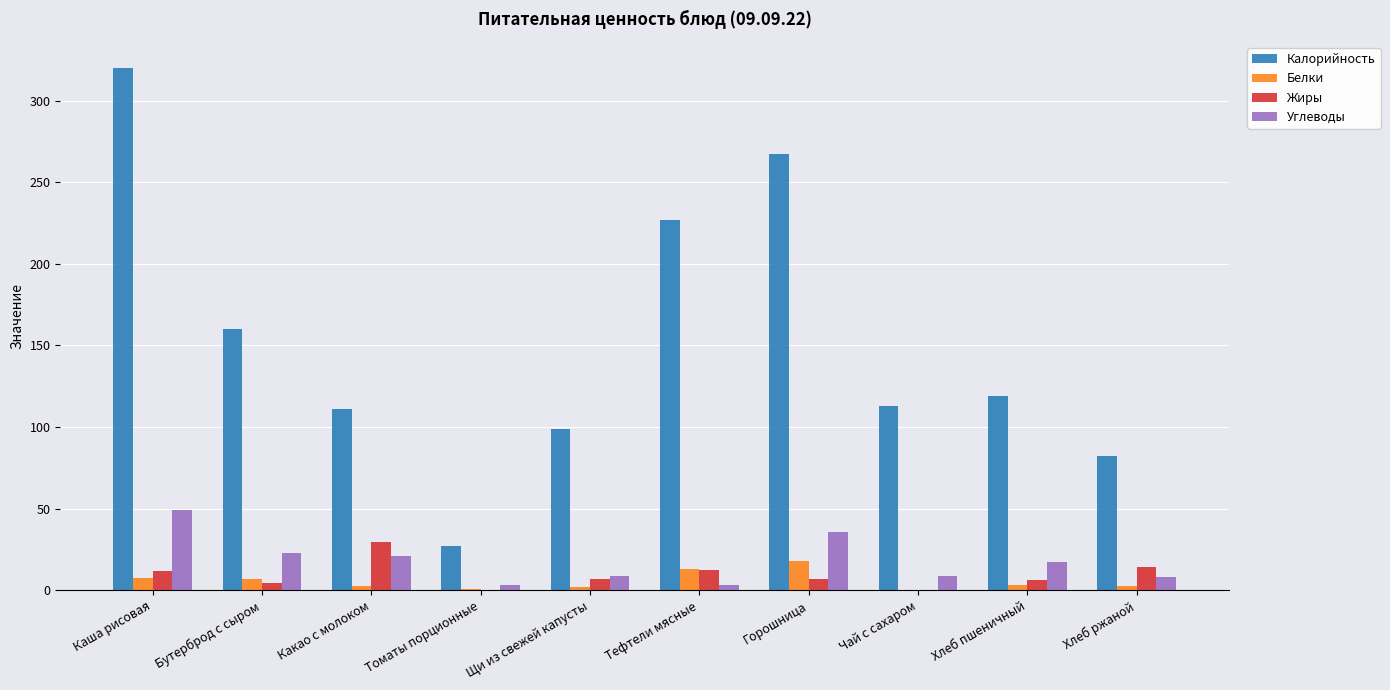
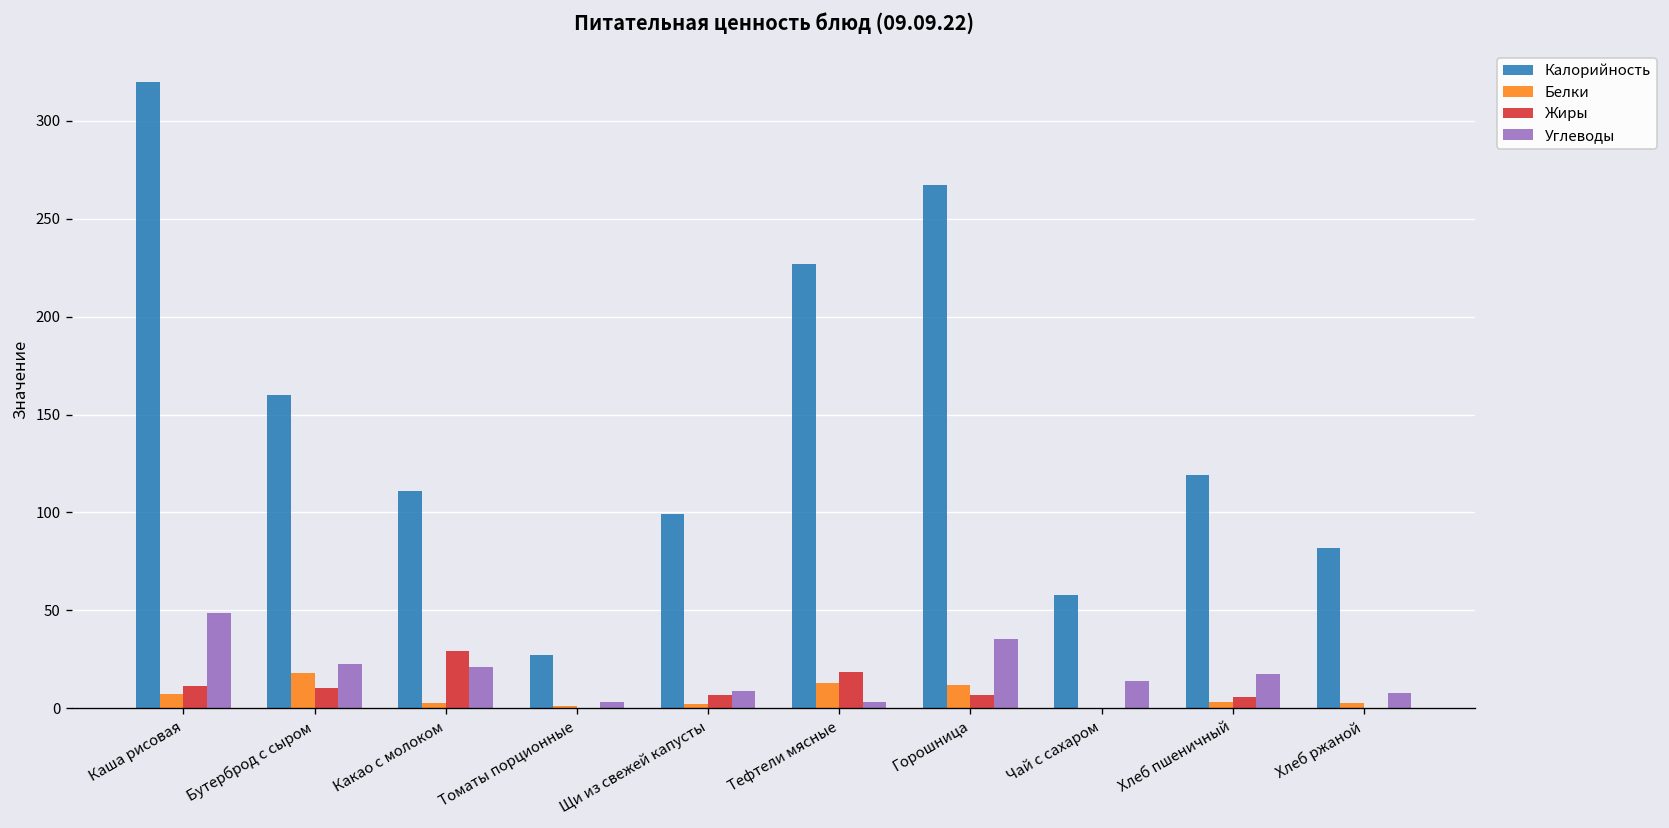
  {
    "Калорийность": {
      "Каша рисовая": 320,
      "Бутерброд с сыром": 160,
      "Какао с молоком": 111,
      "Томаты порционные": 27,
      "Щи из свежей капусты": 99,
      "Тефтели мясные": 227,
      "Горошница": 267,
-     "Чай с сахаром": 113,
+     "Чай с сахаром": 58,
      "Хлеб пшеничный": 119,
      "Хлеб ржаной": 82
    },
    "Белки": {
      "Каша рисовая": 7,
-     "Бутерброд с сыром": 7,
+     "Бутерброд с сыром": 18,
      "Какао с молоком": 3,
      "Щи из свежей капусты": 2,
      "Тефтели мясные": 13,
-     "Горошница": 18,
+     "Горошница": 12,
      "Хлеб пшеничный": 3,
      "Хлеб ржаной": 3
    },
    "Жиры": {
      "Каша рисовая": 12,
-     "Бутерброд с сыром": 5,
+     "Бутерброд с сыром": 10,
      "Какао с молоком": 29,
      "Щи из свежей капусты": 7,
-     "Тефтели мясные": 12,
+     "Тефтели мясные": 18,
      "Горошница": 7,
      "Чай с сахаром": 0,
      "Хлеб пшеничный": 6,
-     "Хлеб ржаной": 14
+     "Хлеб ржаной": 0
    },
    "Углеводы": {
      "Каша рисовая": 49,
      "Бутерброд с сыром": 23,
      "Какао с молоком": 21,
      "Томаты порционные": 3,
      "Щи из свежей капусты": 9,
      "Тефтели мясные": 3,
      "Горошница": 36,
-     "Чай с сахаром": 9,
+     "Чай с сахаром": 14,
      "Хлеб пшеничный": 17,
      "Хлеб ржаной": 8
    }
  }
